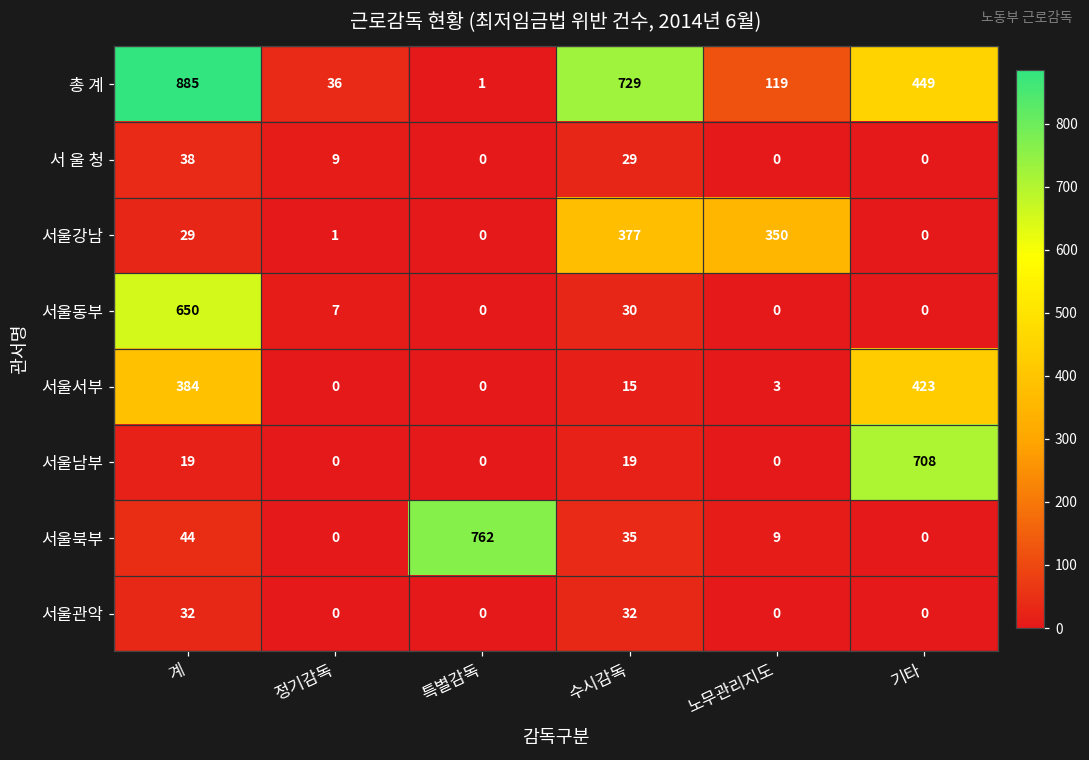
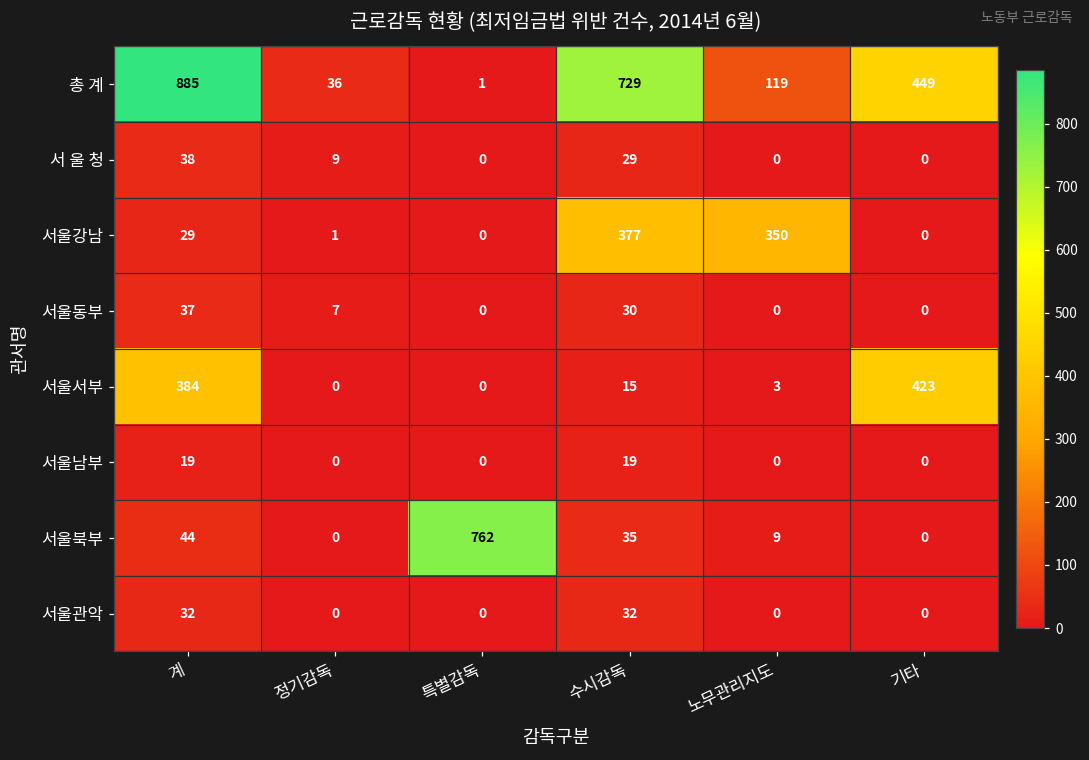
  {
    "총 계": {
      "계": 885,
      "정기감독": 36,
      "특별감독": 1,
      "수시감독": 729,
      "노무관리지도": 119,
      "기타": 449
    },
    "서 울 청": {
      "계": 38,
      "정기감독": 9,
      "특별감독": 0,
      "수시감독": 29,
      "노무관리지도": 0,
      "기타": 0
    },
    "서울강남": {
      "계": 29,
      "정기감독": 1,
      "특별감독": 0,
      "수시감독": 377,
      "노무관리지도": 350,
      "기타": 0
    },
    "서울동부": {
-     "계": 650,
+     "계": 37,
      "정기감독": 7,
      "특별감독": 0,
      "수시감독": 30,
      "노무관리지도": 0,
      "기타": 0
    },
    "서울서부": {
      "계": 384,
      "정기감독": 0,
      "특별감독": 0,
      "수시감독": 15,
      "노무관리지도": 3,
      "기타": 423
    },
    "서울남부": {
      "계": 19,
      "정기감독": 0,
      "특별감독": 0,
      "수시감독": 19,
      "노무관리지도": 0,
-     "기타": 708
+     "기타": 0
    },
    "서울북부": {
      "계": 44,
      "정기감독": 0,
      "특별감독": 762,
      "수시감독": 35,
      "노무관리지도": 9,
      "기타": 0
    },
    "서울관악": {
      "계": 32,
      "정기감독": 0,
      "특별감독": 0,
      "수시감독": 32,
      "노무관리지도": 0,
      "기타": 0
    }
  }
